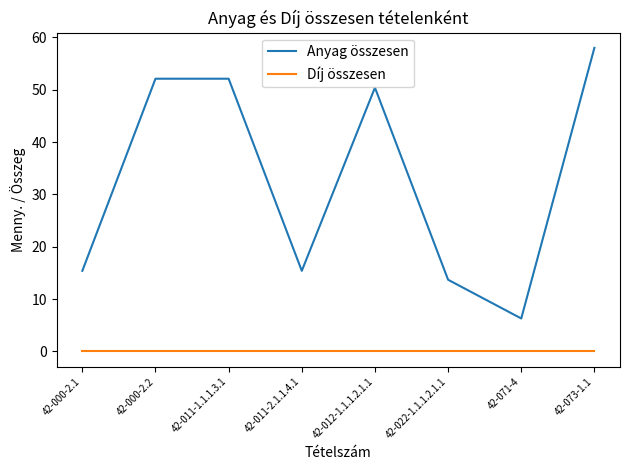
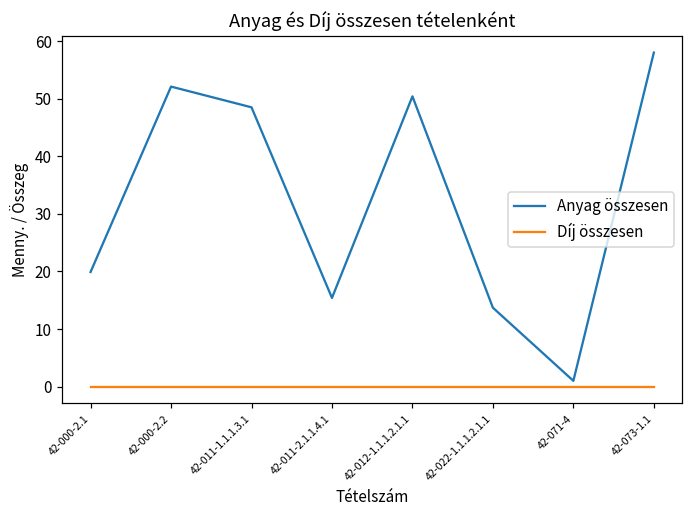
  {
    "Anyag összesen": {
-     "42-000-2.1": 15,
+     "42-000-2.1": 20,
      "42-000-2.2": 52,
-     "42-011-1.1.1.3.1": 52,
+     "42-011-1.1.1.3.1": 49,
      "42-011-2.1.1.4.1": 15,
      "42-012-1.1.1.2.1.1": 50,
      "42-022-1.1.1.2.1.1": 14,
-     "42-071-4": 6,
+     "42-071-4": 1,
      "42-073-1.1": 58
    },
    "Díj összesen": {
      "42-000-2.1": 0,
      "42-000-2.2": 0,
      "42-011-1.1.1.3.1": 0,
      "42-011-2.1.1.4.1": 0,
      "42-012-1.1.1.2.1.1": 0,
      "42-022-1.1.1.2.1.1": 0,
      "42-071-4": 0,
      "42-073-1.1": 0
    }
  }
